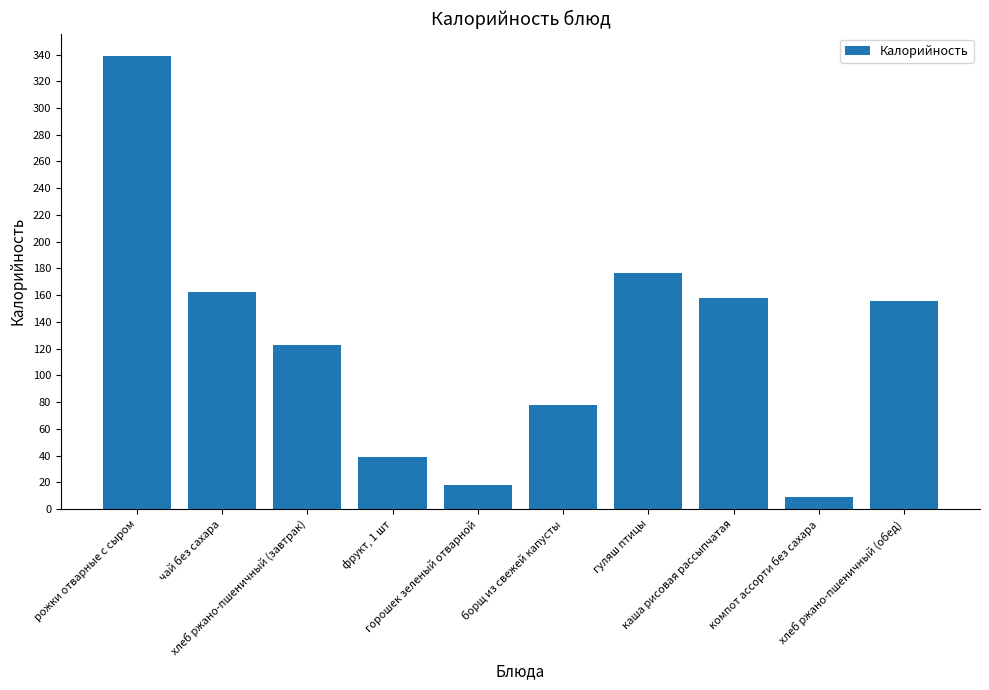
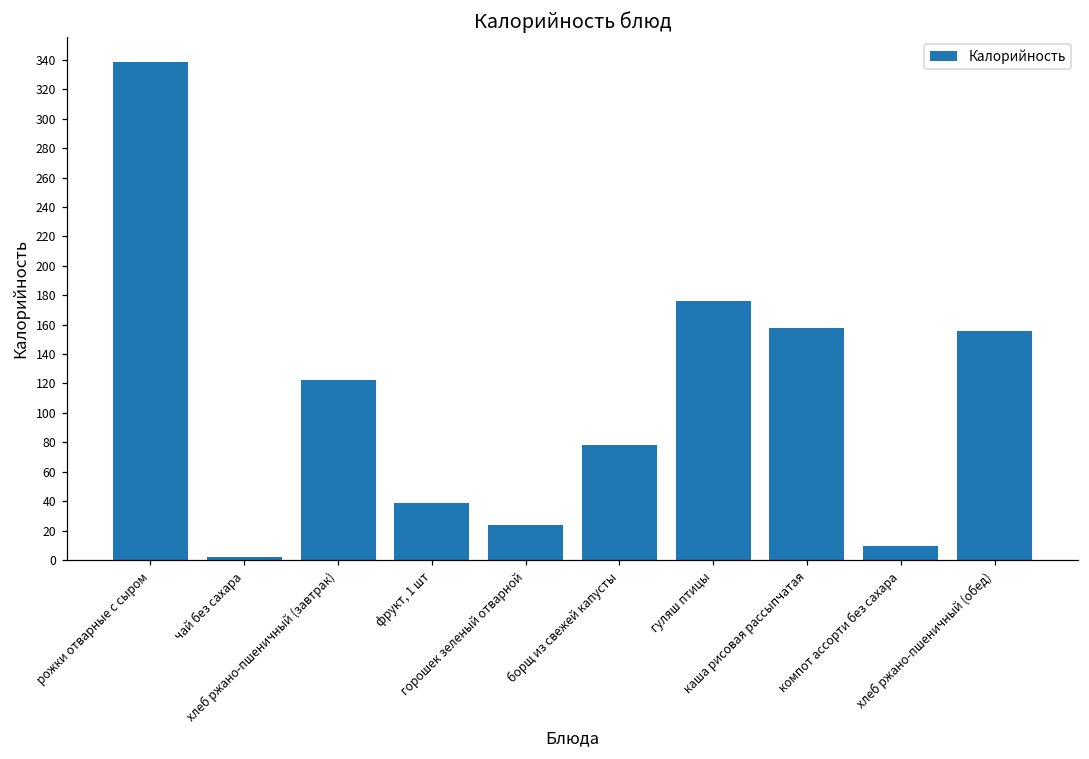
  {
    "рожки отварные с сыром": 339,
-   "чай без сахара": 162,
+   "чай без сахара": 2,
    "хлеб ржано-пшеничный (завтрак)": 123,
    "фрукт, 1 шт": 39,
-   "горошек зеленый отварной": 18,
+   "горошек зеленый отварной": 24,
    "борщ из свежей капусты": 78,
    "гуляш птицы": 176,
    "каша рисовая рассыпчатая": 158,
    "компот ассорти без сахара": 9,
    "хлеб ржано-пшеничный (обед)": 155
  }
